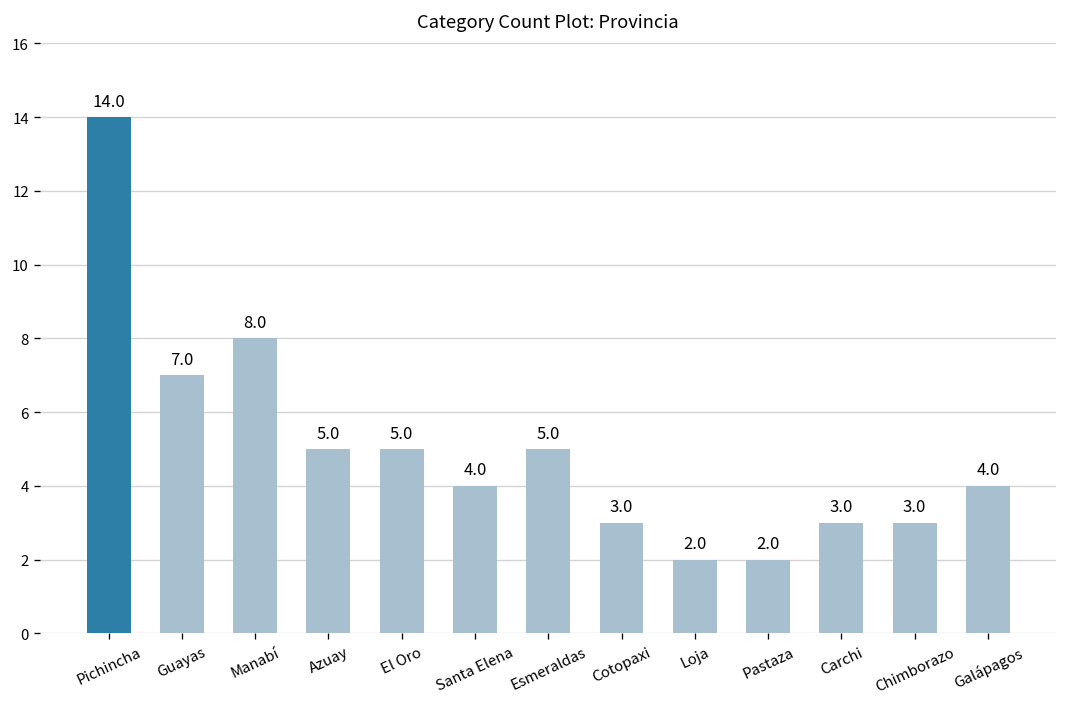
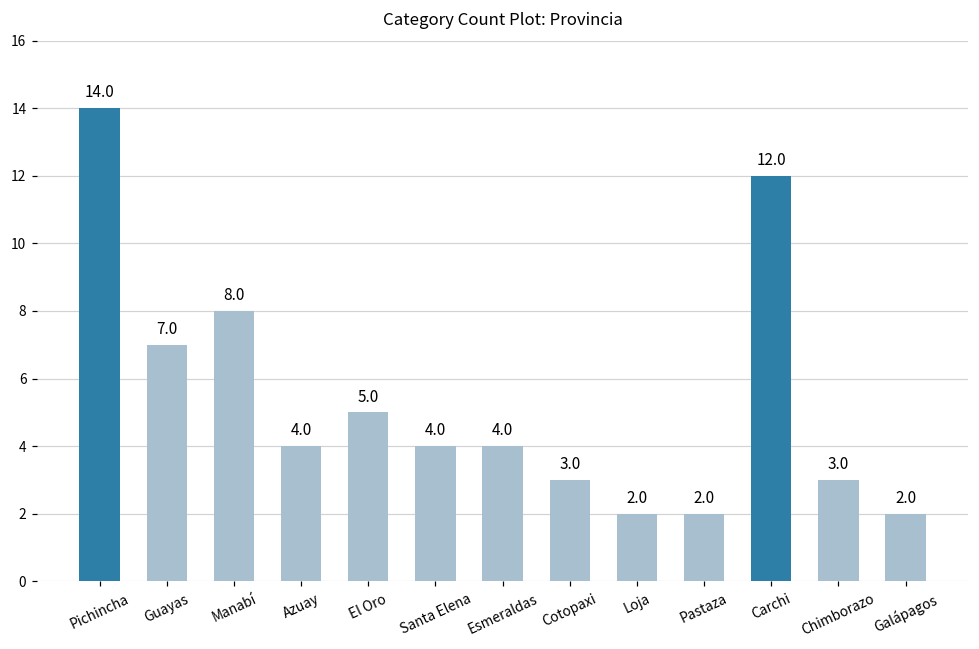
  {
    "Pichincha": 14.0,
    "Guayas": 7.0,
    "Manabí": 8.0,
-   "Azuay": 5.0,
+   "Azuay": 4.0,
    "El Oro": 5.0,
    "Santa Elena": 4.0,
-   "Esmeraldas": 5.0,
+   "Esmeraldas": 4.0,
    "Cotopaxi": 3.0,
    "Loja": 2.0,
    "Pastaza": 2.0,
-   "Carchi": 3.0,
+   "Carchi": 12.0,
    "Chimborazo": 3.0,
-   "Galápagos": 4.0
+   "Galápagos": 2.0
  }
